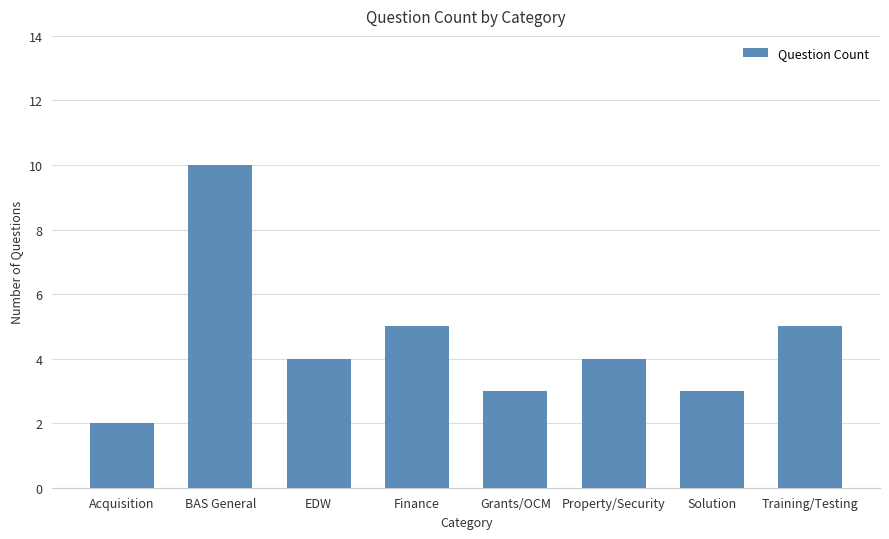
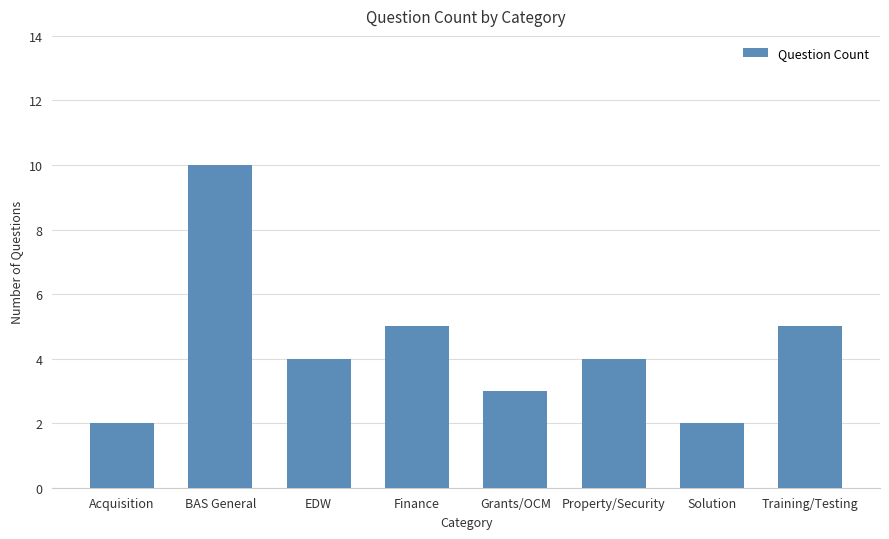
  {
    "Acquisition": 2,
    "BAS General": 10,
    "EDW": 4,
    "Finance": 5,
    "Grants/OCM": 3,
    "Property/Security": 4,
-   "Solution": 3,
+   "Solution": 2,
    "Training/Testing": 5
  }
